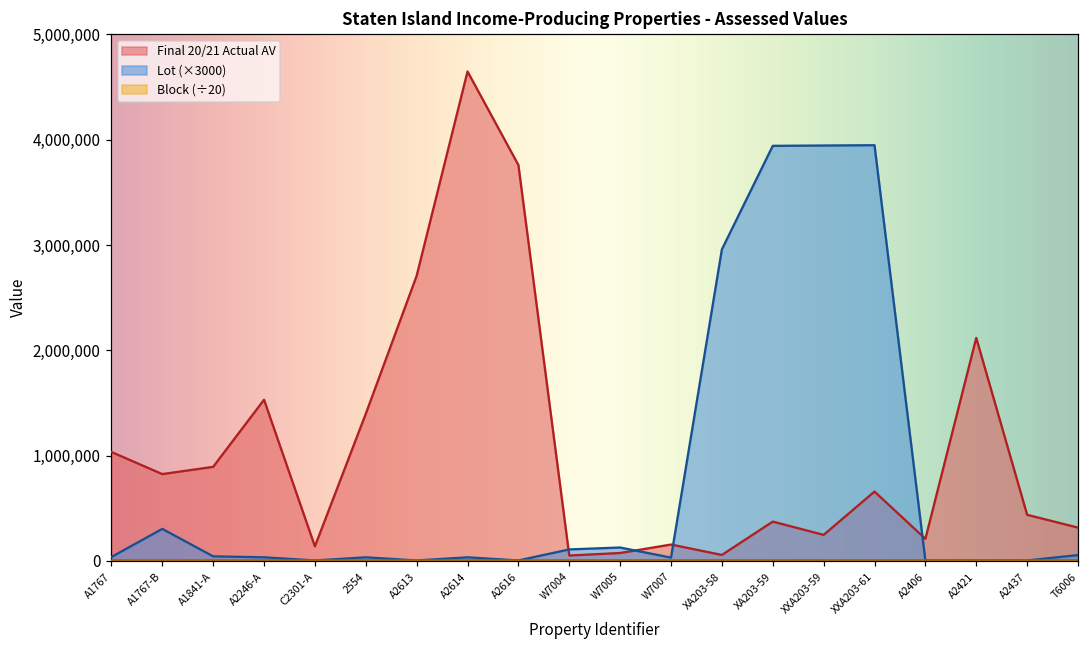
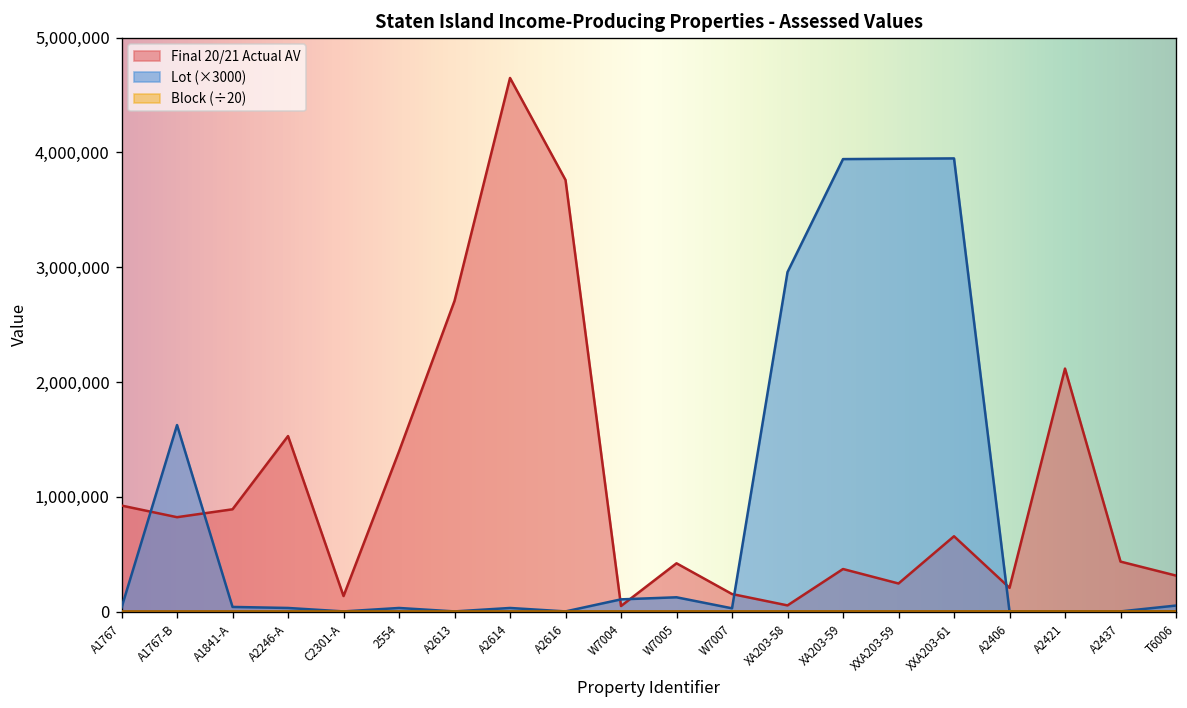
  {
    "Final 20/21 Actual AV": {
-     "A1767": "1,000,000",
+     "A1767": "900,000",
      "A1767-B": "800,000",
      "A1841-A": "900,000",
      "A2246-A": "1,500,000",
      "C2301-A": "100,000",
      "2554": "1,400,000",
      "A2613": "2,700,000",
      "A2614": "4,600,000",
      "A2616": "3,800,000",
      "W7004": "0",
-     "W7005": "100,000",
+     "W7005": "400,000",
      "W7007": "200,000",
      "XA203-58": "100,000",
      "XA203-59": "400,000",
      "XXA203-59": "200,000",
      "XXA203-61": "700,000",
      "A2406": "200,000",
      "A2421": "2,100,000",
      "A2437": "400,000",
      "T6006": "300,000"
    },
    "Lot (×3000)": {
      "A1767": "0",
-     "A1767-B": "300,000",
+     "A1767-B": "1,600,000",
      "A1841-A": "0",
      "A2246-A": "0",
      "2554": "0",
      "A2614": "0",
      "W7004": "100,000",
      "W7005": "100,000",
      "XA203-58": "3,000,000",
      "XA203-59": "3,900,000",
      "XXA203-59": "3,900,000",
      "XXA203-61": "3,900,000",
      "T6006": "100,000"
    },
    "Block (÷20)": {
      "A1767": "0",
      "A1767-B": "0",
      "A1841-A": "0",
      "A2246-A": "0",
      "2554": "0",
      "A2614": "0",
      "W7004": "0",
      "W7005": "0",
      "XA203-58": "0",
      "XA203-59": "0",
      "XXA203-59": "0",
      "XXA203-61": "0",
      "T6006": "0"
    }
  }
